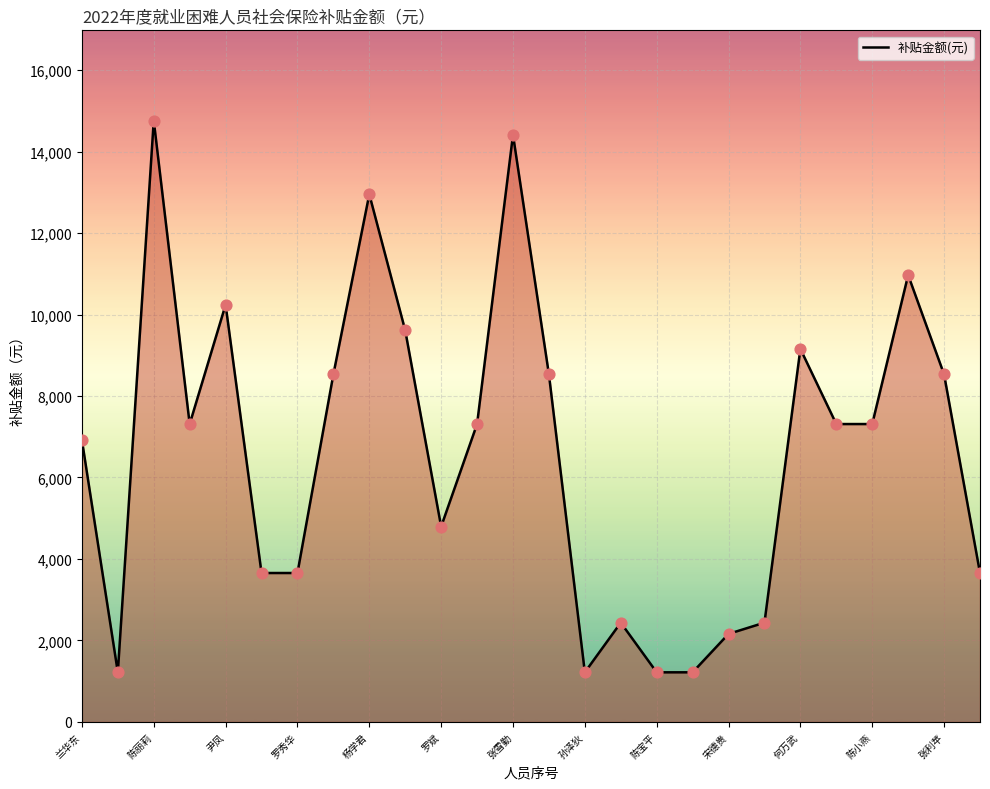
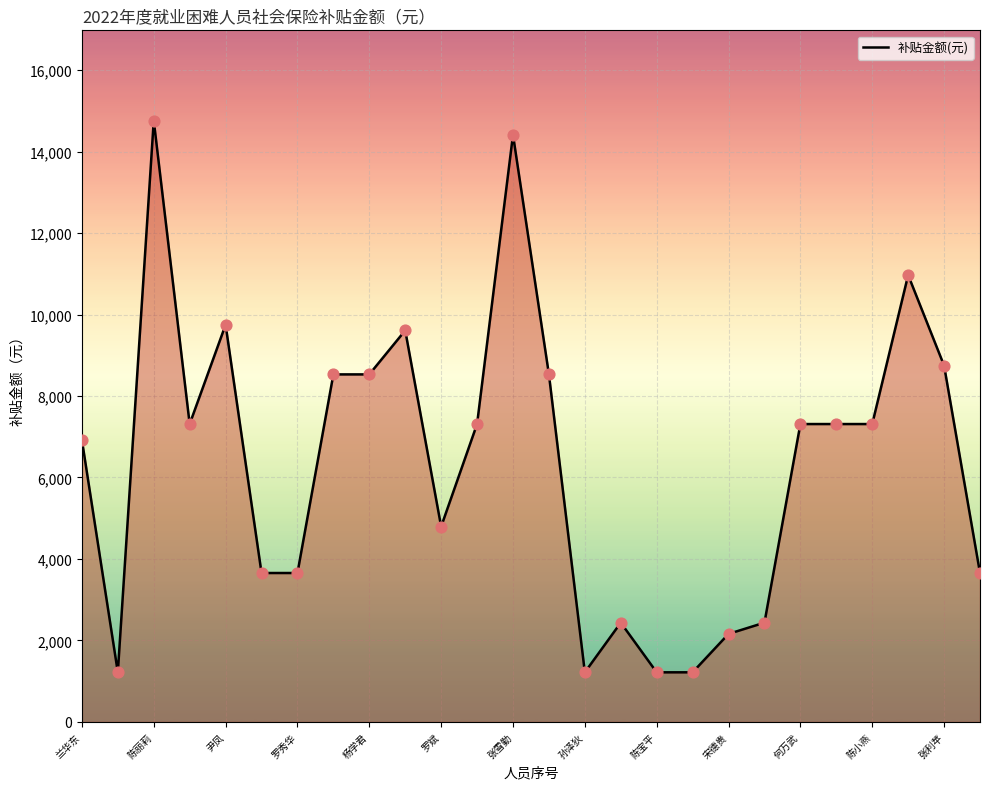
  {
    "兰华东": "6,900",
    "陈丽莉": "14,800",
-   "尹凤": "10,200",
+   "尹凤": "9,700",
    "罗秀华": "3,700",
-   "杨学君": "12,900",
+   "杨学君": "8,500",
    "罗斌": "4,800",
    "张雪勤": "14,400",
    "孙泽狄": "1,200",
    "陈宝平": "1,200",
    "宋德贵": "2,200",
-   "何万武": "9,200",
+   "何万武": "7,300",
    "陈小燕": "7,300",
-   "张利苹": "8,500"
+   "张利苹": "8,700"
  }
